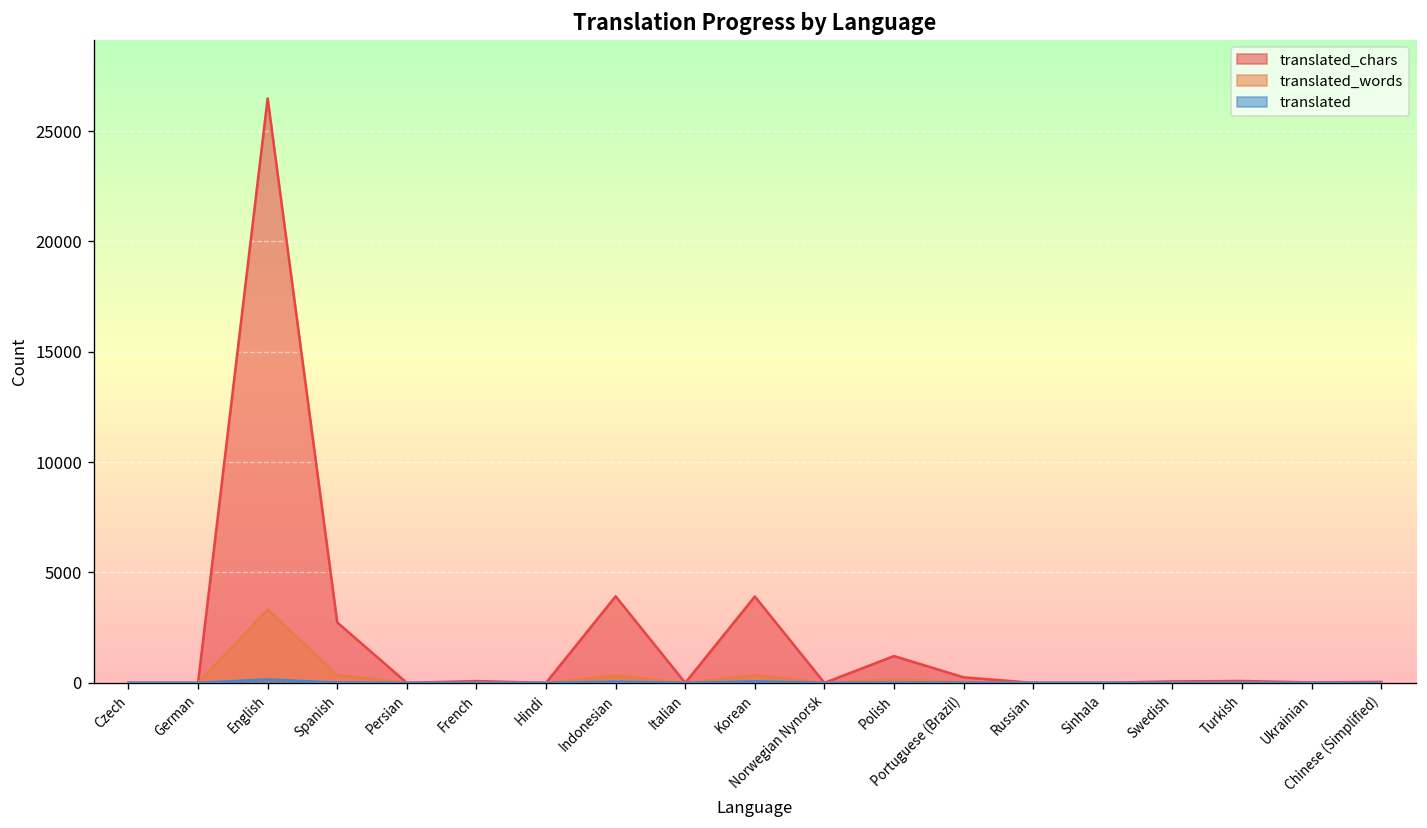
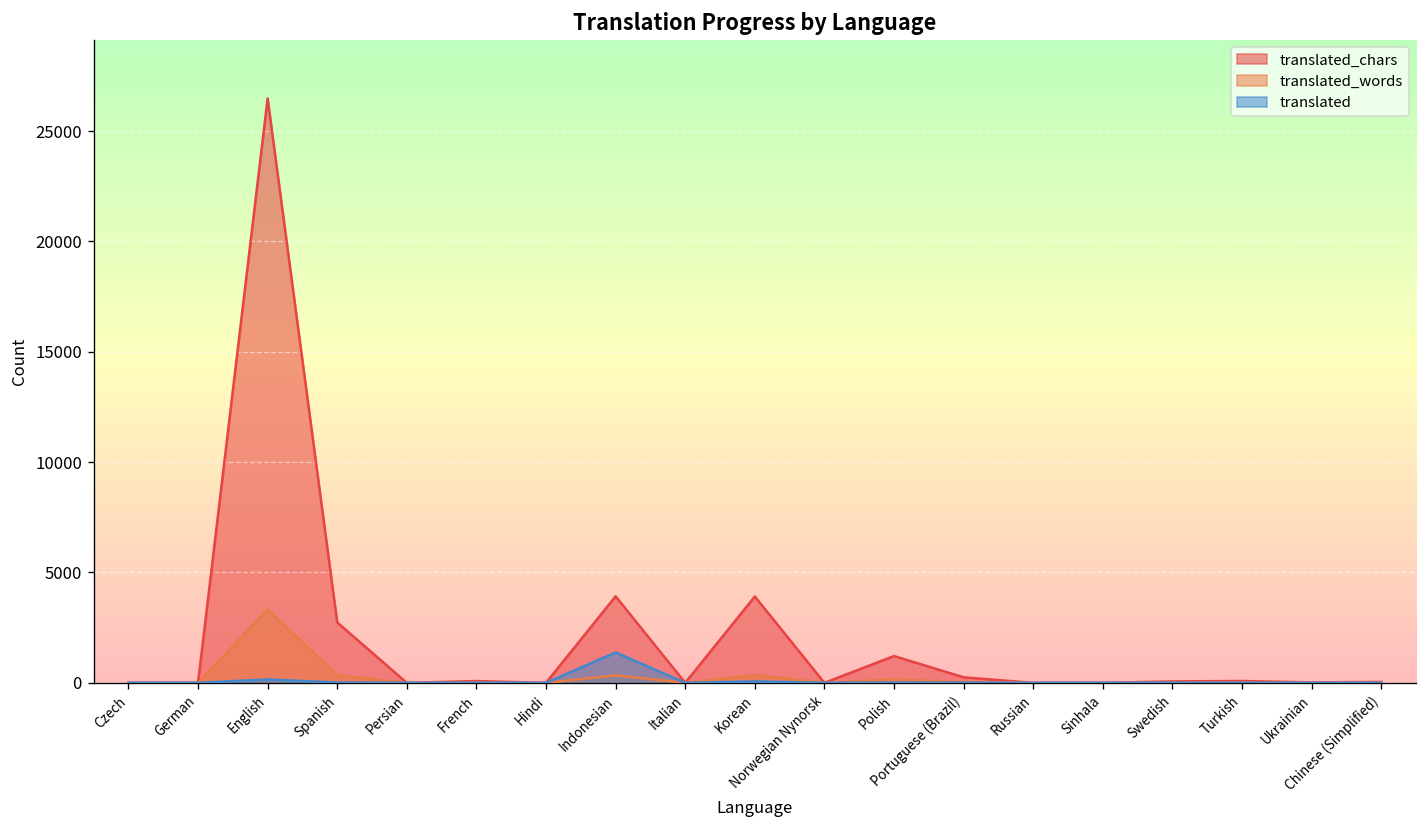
  {
    "translated": {
      "English": 200,
      "Spanish": 0,
-     "Indonesian": 100,
+     "Indonesian": 1400,
      "Korean": 100,
      "Polish": 0
    }
  }
